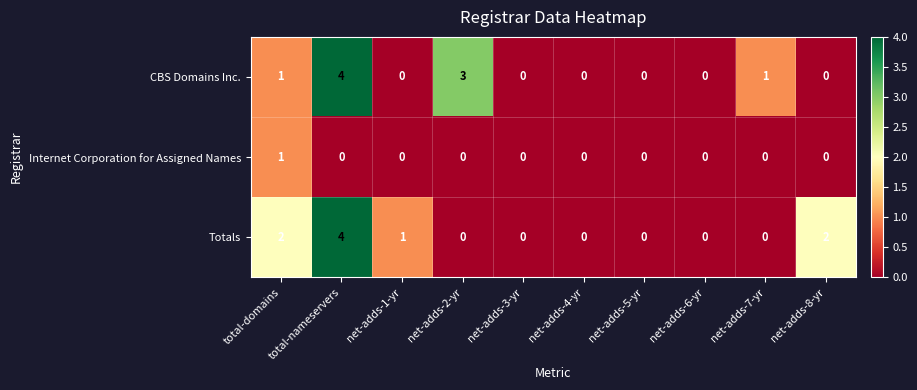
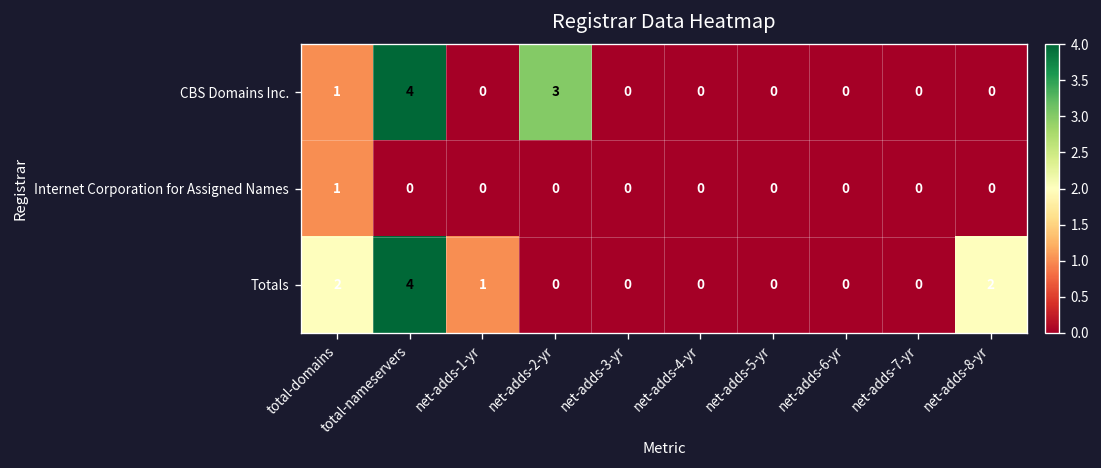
  {
    "CBS Domains Inc.": {
      "total-domains": 1,
      "total-nameservers": 4,
      "net-adds-1-yr": 0,
      "net-adds-2-yr": 3,
      "net-adds-3-yr": 0,
      "net-adds-4-yr": 0,
      "net-adds-5-yr": 0,
      "net-adds-6-yr": 0,
-     "net-adds-7-yr": 1,
+     "net-adds-7-yr": 0,
      "net-adds-8-yr": 0
    },
    "Internet Corporation for Assigned Names": {
      "total-domains": 1,
      "total-nameservers": 0,
      "net-adds-1-yr": 0,
      "net-adds-2-yr": 0,
      "net-adds-3-yr": 0,
      "net-adds-4-yr": 0,
      "net-adds-5-yr": 0,
      "net-adds-6-yr": 0,
      "net-adds-7-yr": 0,
      "net-adds-8-yr": 0
    },
    "Totals": {
      "total-domains": 2,
      "total-nameservers": 4,
      "net-adds-1-yr": 1,
      "net-adds-2-yr": 0,
      "net-adds-3-yr": 0,
      "net-adds-4-yr": 0,
      "net-adds-5-yr": 0,
      "net-adds-6-yr": 0,
      "net-adds-7-yr": 0,
      "net-adds-8-yr": 2
    }
  }
